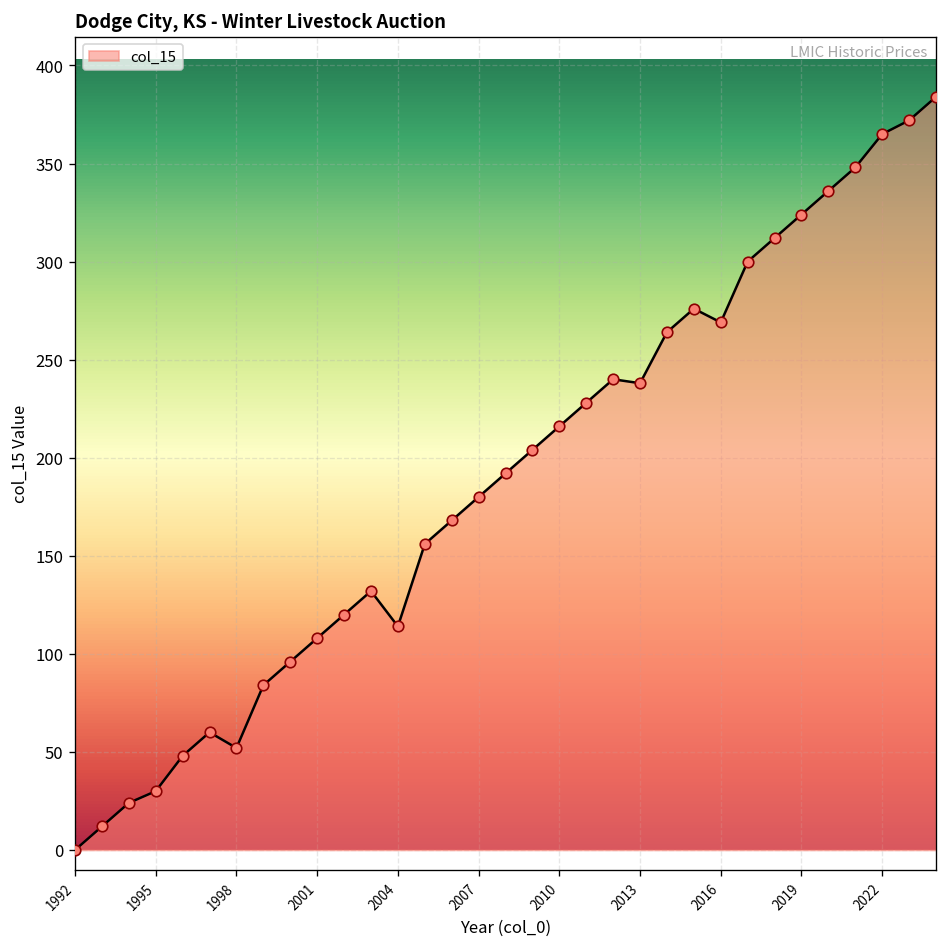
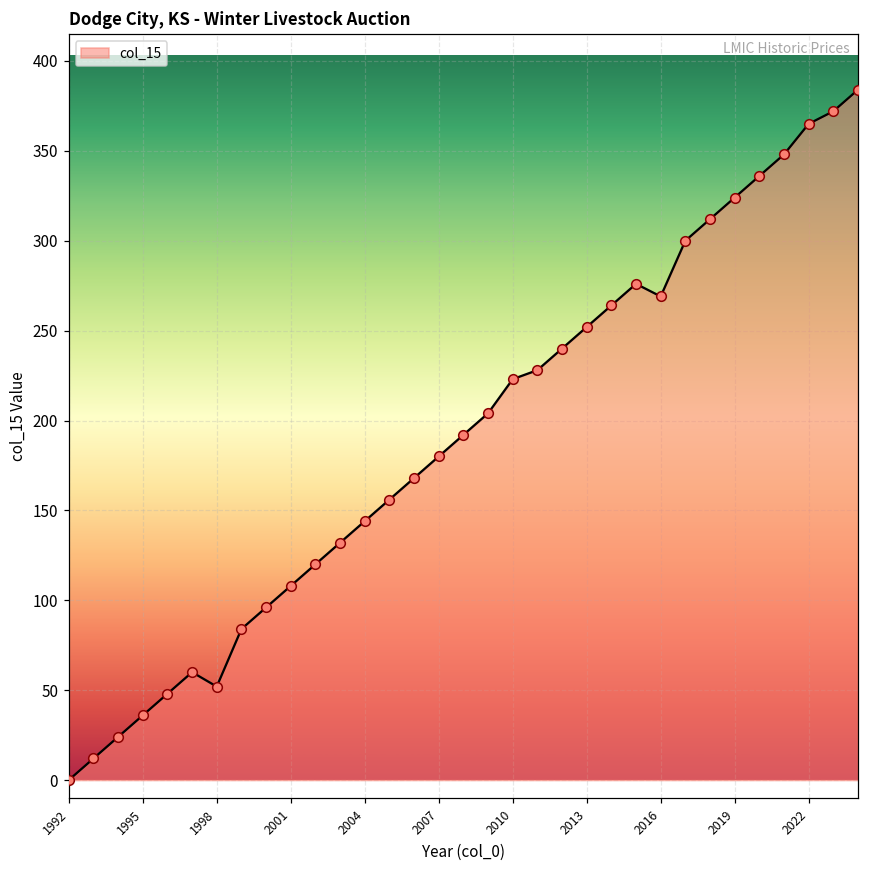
  {
    "1992": 0,
-   "1995": 30,
+   "1995": 36,
    "1998": 52,
    "2001": 108,
-   "2004": 114,
+   "2004": 144,
    "2007": 180,
-   "2010": 216,
-   "2013": 238,
+   "2010": 223,
+   "2013": 252,
    "2016": 269,
    "2019": 324,
    "2022": 365
  }
